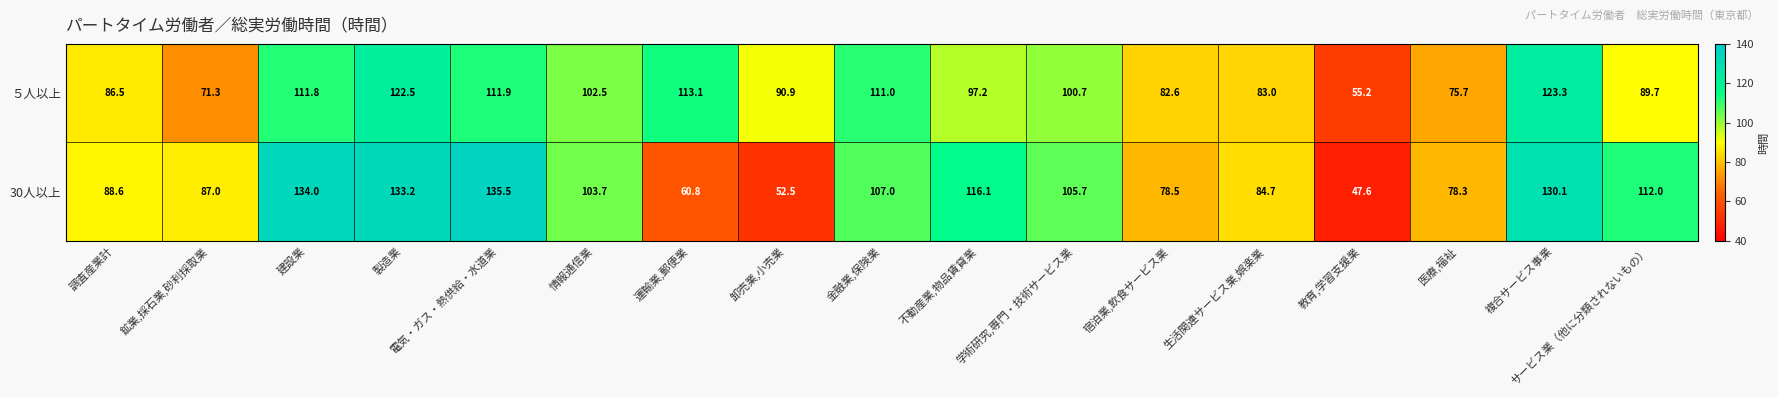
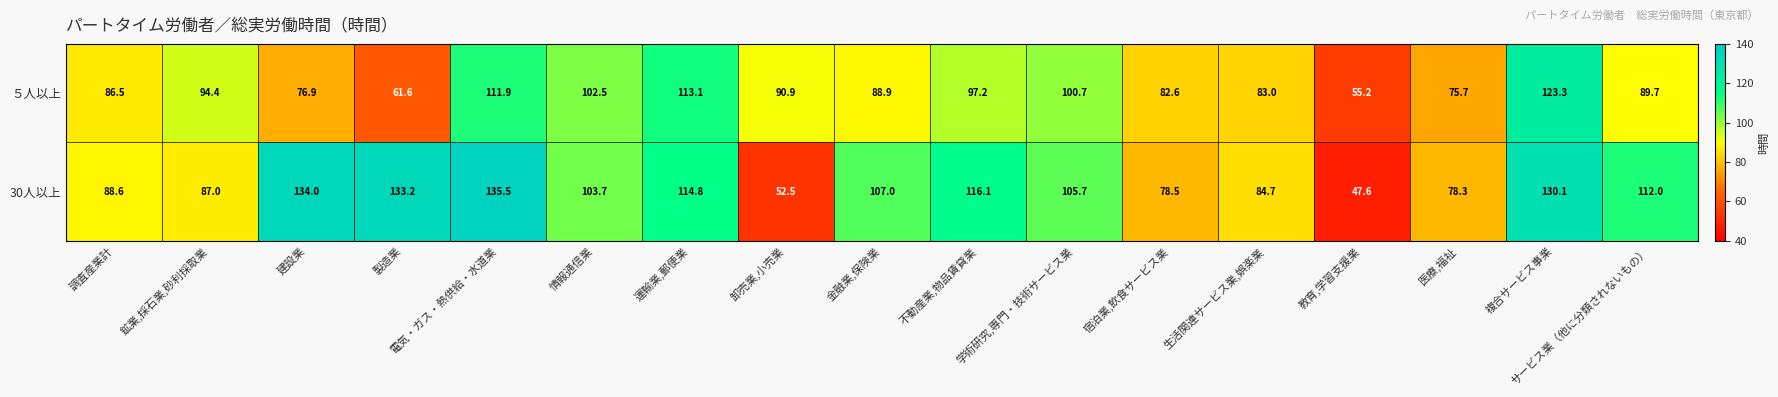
  {
    "５人以上": {
      "調査産業計": 86.5,
-     "鉱業,採石業,砂利採取業": 71.3,
-     "建設業": 111.8,
-     "製造業": 122.5,
+     "鉱業,採石業,砂利採取業": 94.4,
+     "建設業": 76.9,
+     "製造業": 61.6,
      "電気・ガス・熱供給・水道業": 111.9,
      "情報通信業": 102.5,
      "運輸業,郵便業": 113.1,
      "卸売業,小売業": 90.9,
-     "金融業,保険業": 111.0,
+     "金融業,保険業": 88.9,
      "不動産業,物品賃貸業": 97.2,
      "学術研究,専門・技術サービス業": 100.7,
      "宿泊業,飲食サービス業": 82.6,
      "生活関連サービス業,娯楽業": 83.0,
      "教育,学習支援業": 55.2,
      "医療,福祉": 75.7,
      "複合サービス事業": 123.3,
      "サービス業（他に分類されないもの）": 89.7
    },
    "30人以上": {
      "調査産業計": 88.6,
      "鉱業,採石業,砂利採取業": 87.0,
      "建設業": 134.0,
      "製造業": 133.2,
      "電気・ガス・熱供給・水道業": 135.5,
      "情報通信業": 103.7,
-     "運輸業,郵便業": 60.8,
+     "運輸業,郵便業": 114.8,
      "卸売業,小売業": 52.5,
      "金融業,保険業": 107.0,
      "不動産業,物品賃貸業": 116.1,
      "学術研究,専門・技術サービス業": 105.7,
      "宿泊業,飲食サービス業": 78.5,
      "生活関連サービス業,娯楽業": 84.7,
      "教育,学習支援業": 47.6,
      "医療,福祉": 78.3,
      "複合サービス事業": 130.1,
      "サービス業（他に分類されないもの）": 112.0
    }
  }
